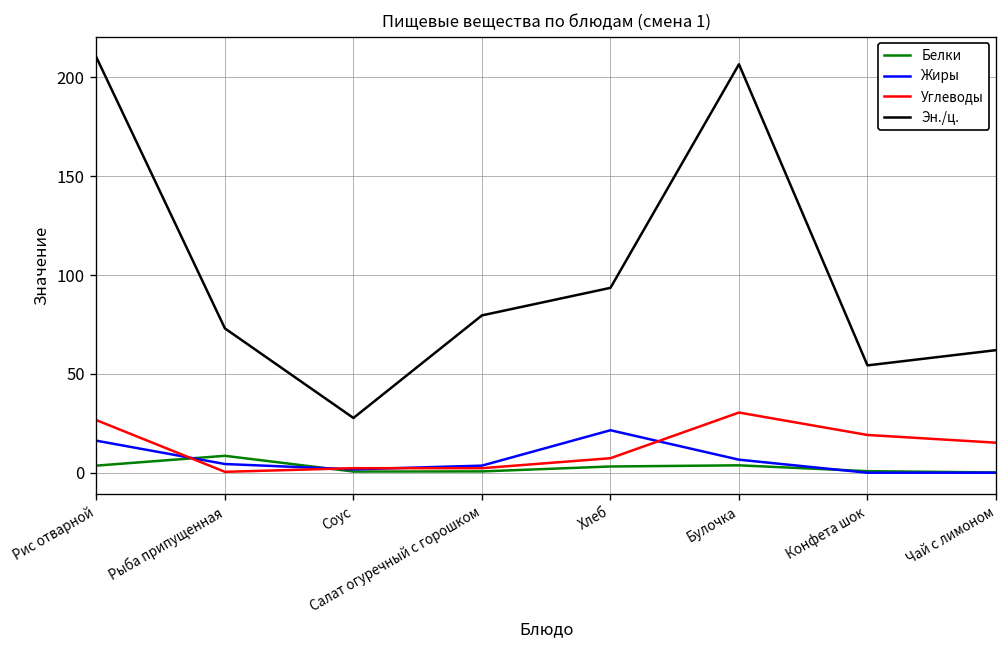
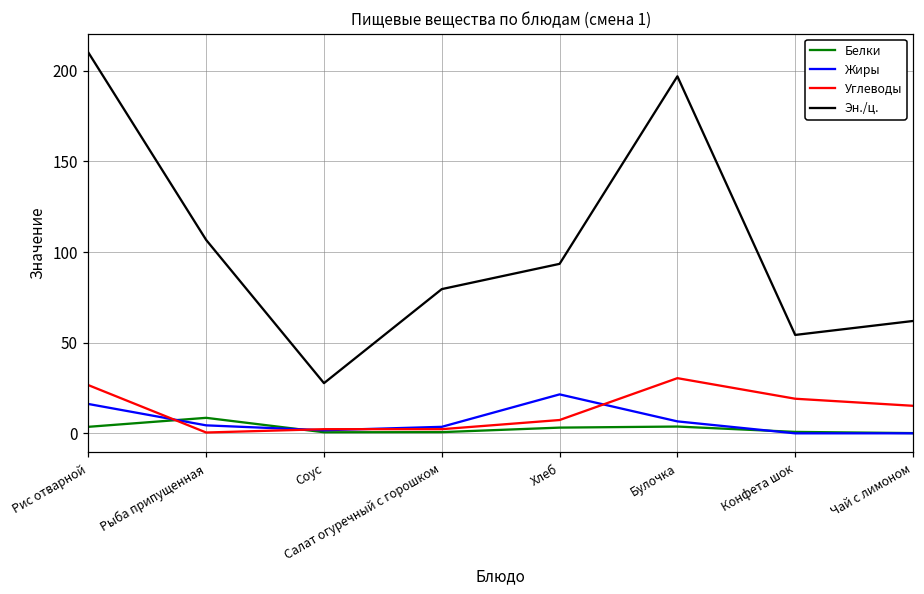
  {
    "Белки": {
      "Рис отварной": 4,
      "Рыба припущенная": 9,
      "Салат огуречный с горошком": 1,
      "Хлеб": 3,
      "Булочка": 4
    },
    "Жиры": {
      "Рис отварной": 16,
      "Рыба припущенная": 4,
      "Хлеб": 22,
      "Булочка": 7
    },
    "Углеводы": {
      "Рис отварной": 27,
      "Рыба припущенная": 0,
      "Хлеб": 7,
      "Булочка": 30,
      "Конфета шок": 19,
      "Чай с лимоном": 15
    },
    "Эн./ц.": {
      "Рис отварной": 210,
-     "Рыба припущенная": 73,
+     "Рыба припущенная": 107,
      "Соус": 28,
      "Салат огуречный с горошком": 80,
      "Хлеб": 94,
-     "Булочка": 207,
+     "Булочка": 197,
      "Конфета шок": 54,
      "Чай с лимоном": 62
    }
  }
